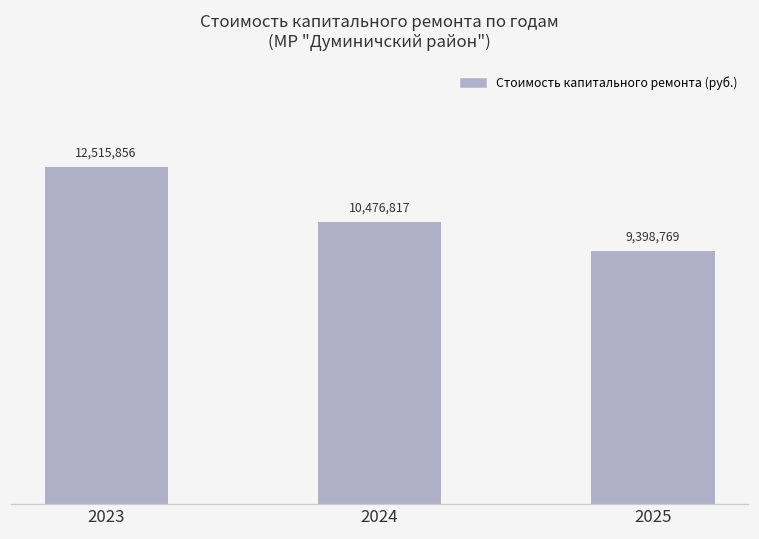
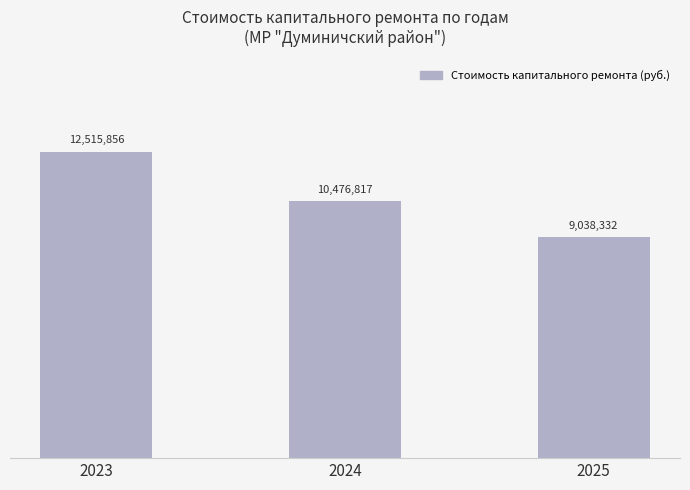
  {
    "2023": "12,515,856",
    "2024": "10,476,817",
-   "2025": "9,398,769"
+   "2025": "9,038,332"
  }
